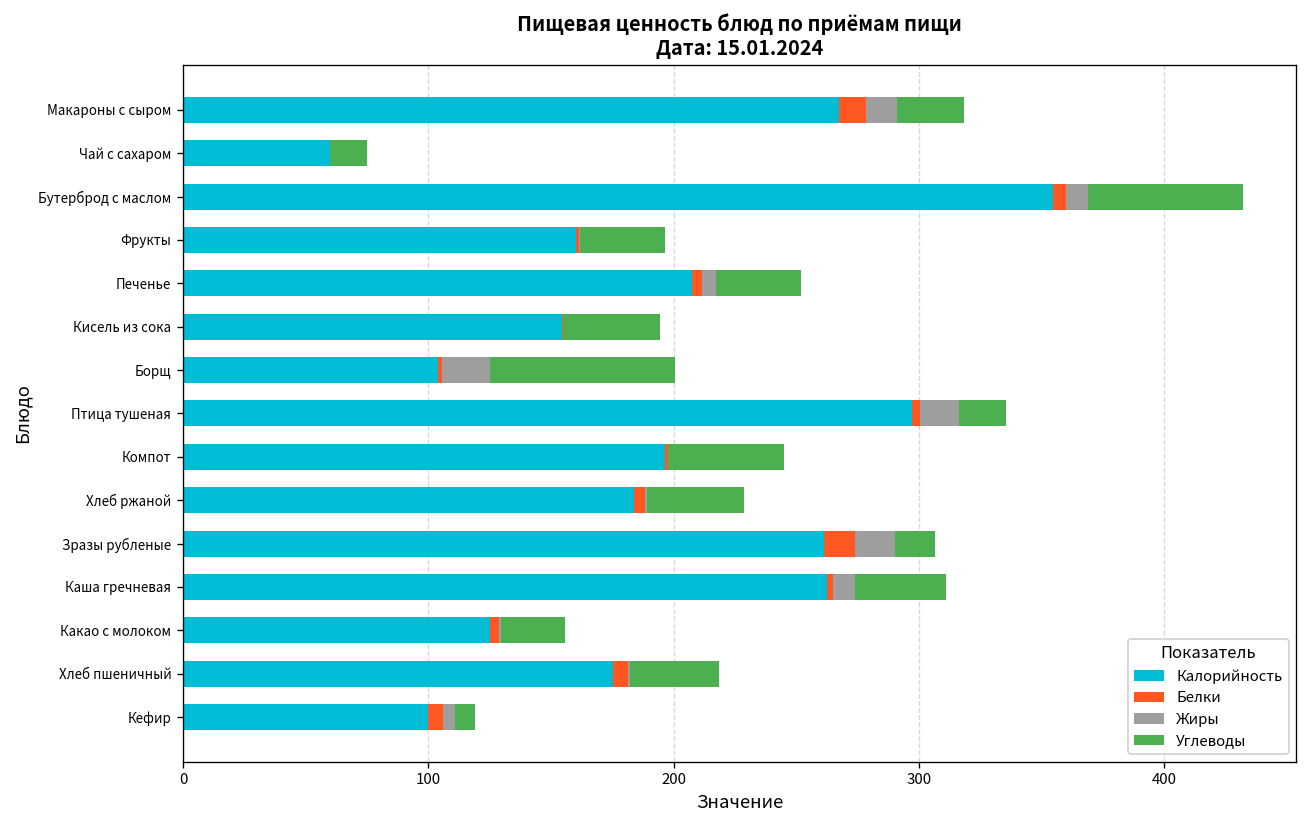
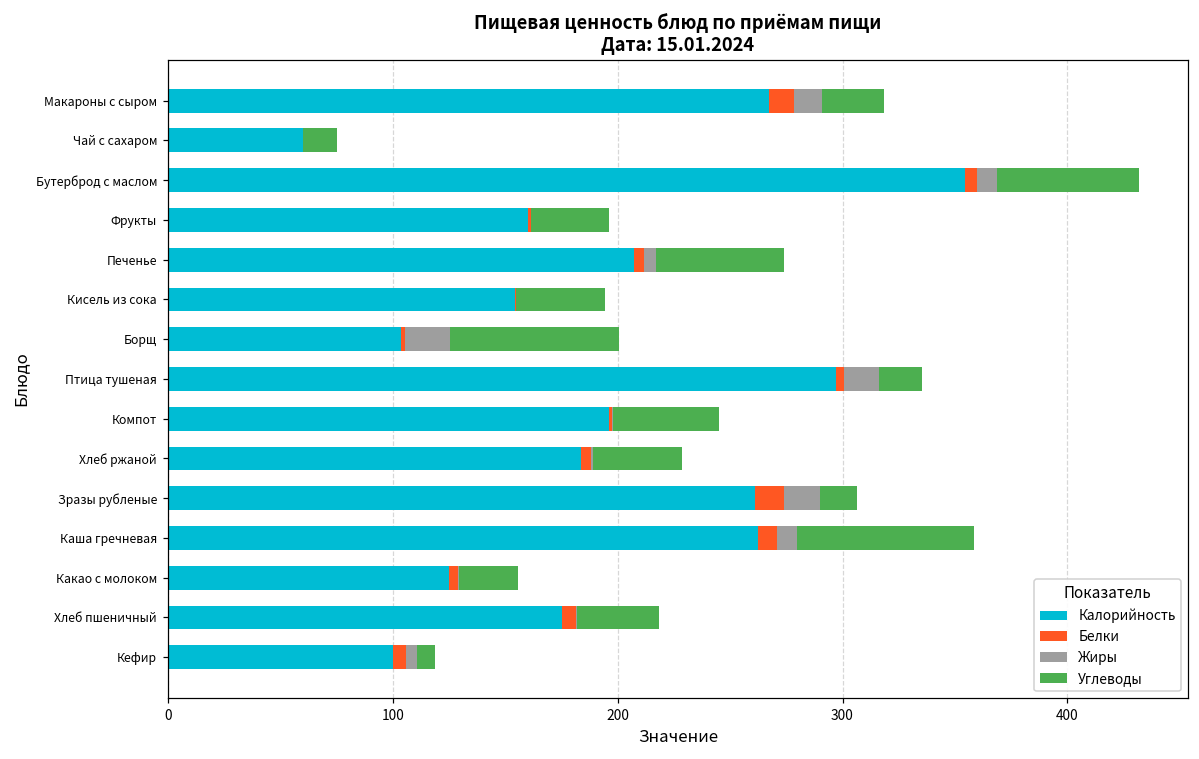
  {
    "Калорийность": {
      "Макароны с сыром": 268,
      "Чай с сахаром": 60,
      "Бутерброд с маслом": 355,
      "Фрукты": 160,
      "Печенье": 207,
      "Кисель из сока": 155,
      "Борщ": 104,
      "Птица тушеная": 297,
      "Компот": 196,
      "Хлеб ржаной": 184,
      "Зразы рубленые": 261,
      "Каша гречневая": 263,
      "Какао с молоком": 125,
      "Хлеб пшеничный": 175,
      "Кефир": 100
    },
    "Белки": {
      "Макароны с сыром": 11,
      "Бутерброд с маслом": 5,
      "Фрукты": 1,
      "Печенье": 4,
      "Борщ": 2,
      "Птица тушеная": 4,
      "Хлеб ржаной": 4,
      "Зразы рубленые": 13,
-     "Каша гречневая": 2,
+     "Каша гречневая": 8,
      "Какао с молоком": 4,
      "Хлеб пшеничный": 6,
      "Кефир": 6
    },
    "Жиры": {
      "Макароны с сыром": 13,
      "Бутерброд с маслом": 9,
      "Печенье": 6,
      "Кисель из сока": 0,
      "Борщ": 20,
      "Птица тушеная": 16,
      "Зразы рубленые": 16,
      "Каша гречневая": 9,
      "Кефир": 5
    },
    "Углеводы": {
      "Макароны с сыром": 27,
      "Чай с сахаром": 15,
      "Бутерброд с маслом": 63,
      "Фрукты": 35,
-     "Печенье": 35,
+     "Печенье": 57,
      "Кисель из сока": 39,
      "Борщ": 75,
      "Птица тушеная": 19,
      "Компот": 47,
      "Хлеб ржаной": 40,
      "Зразы рубленые": 16,
-     "Каша гречневая": 37,
+     "Каша гречневая": 79,
      "Какао с молоком": 26,
      "Хлеб пшеничный": 36,
      "Кефир": 8
    }
  }
